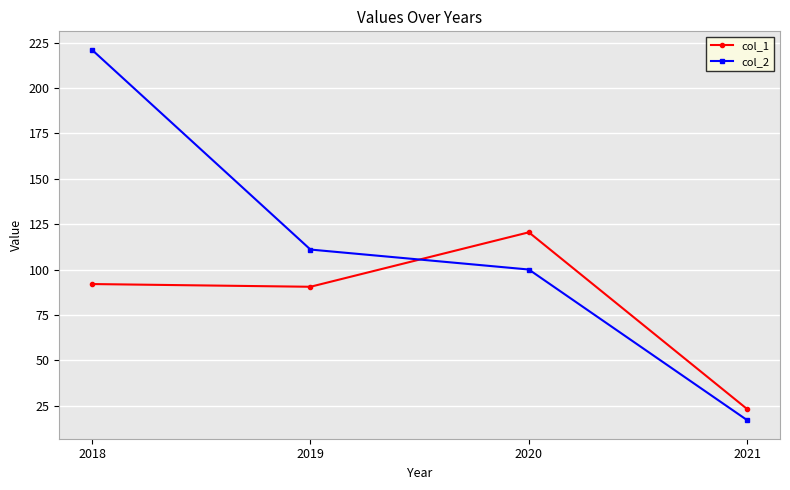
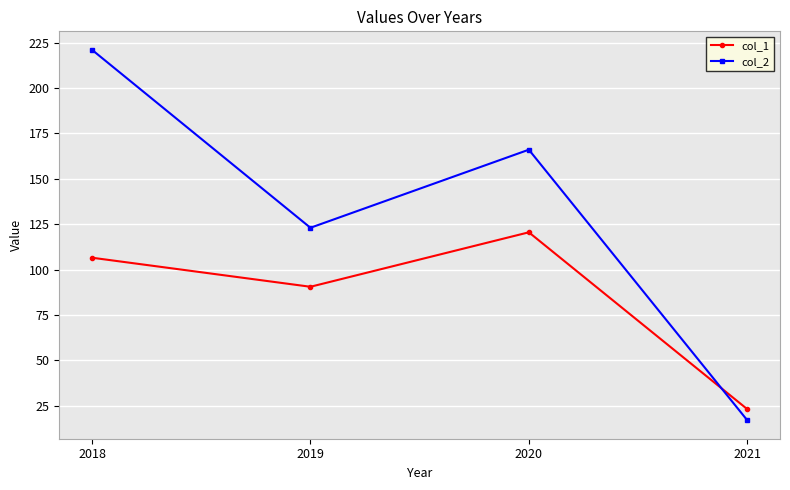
  {
    "col_1": {
-     "2018": 92,
+     "2018": 107,
      "2019": 91,
      "2020": 121,
      "2021": 23
    },
    "col_2": {
      "2018": 221,
-     "2019": 111,
-     "2020": 100,
+     "2019": 123,
+     "2020": 166,
      "2021": 17
    }
  }
